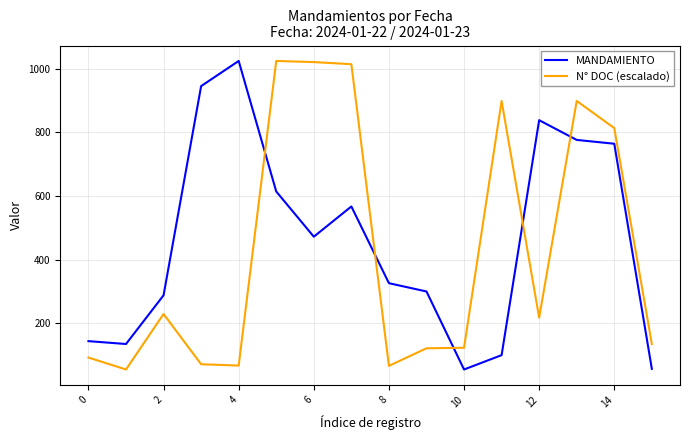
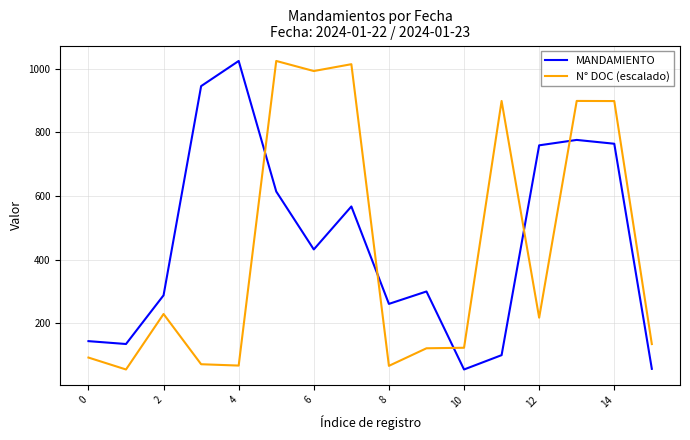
  {
    "MANDAMIENTO": {
      "0": 140,
      "2": 290,
      "4": 1020,
-     "6": 470,
-     "8": 330,
+     "6": 430,
+     "8": 260,
      "10": 60,
-     "12": 840,
+     "12": 760,
      "14": 760
    },
    "N° DOC (escalado)": {
      "0": 90,
      "2": 230,
      "4": 70,
-     "6": 1020,
+     "6": 990,
      "8": 70,
      "10": 120,
      "12": 220,
-     "14": 810
+     "14": 900
    }
  }
